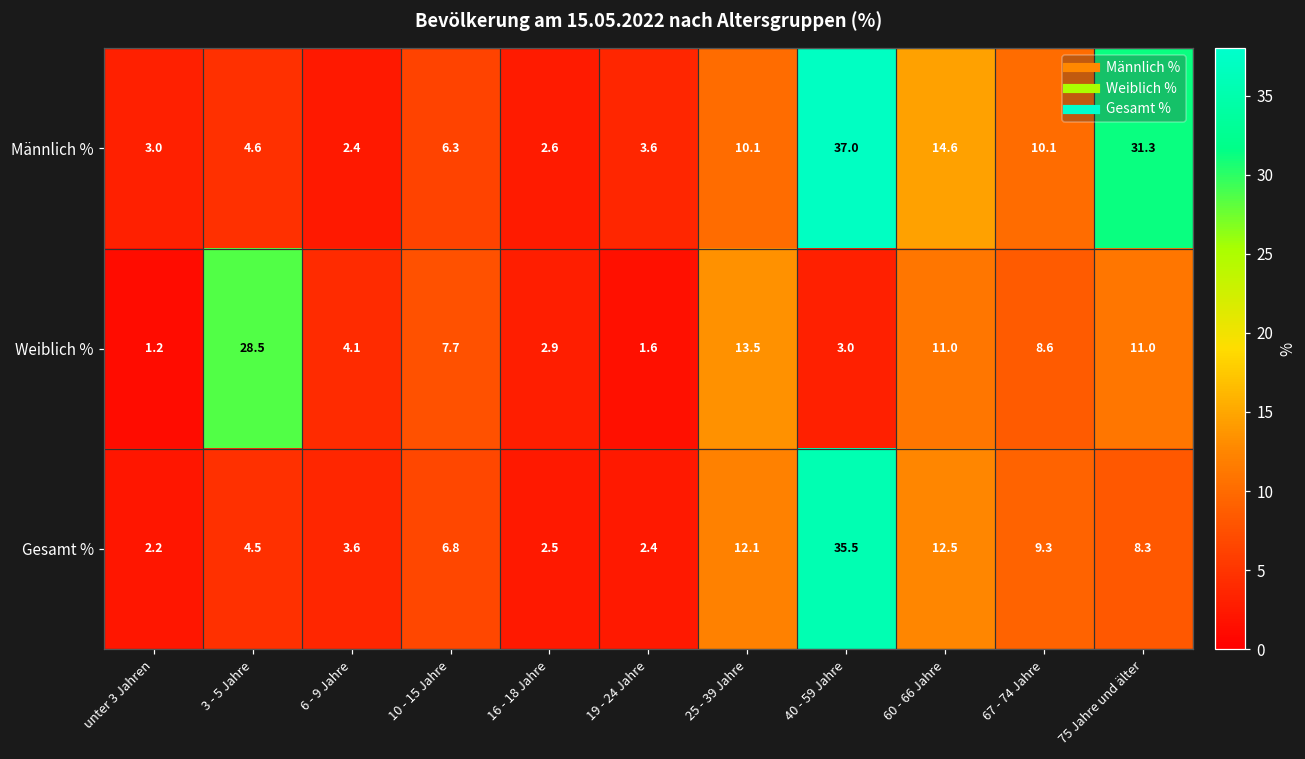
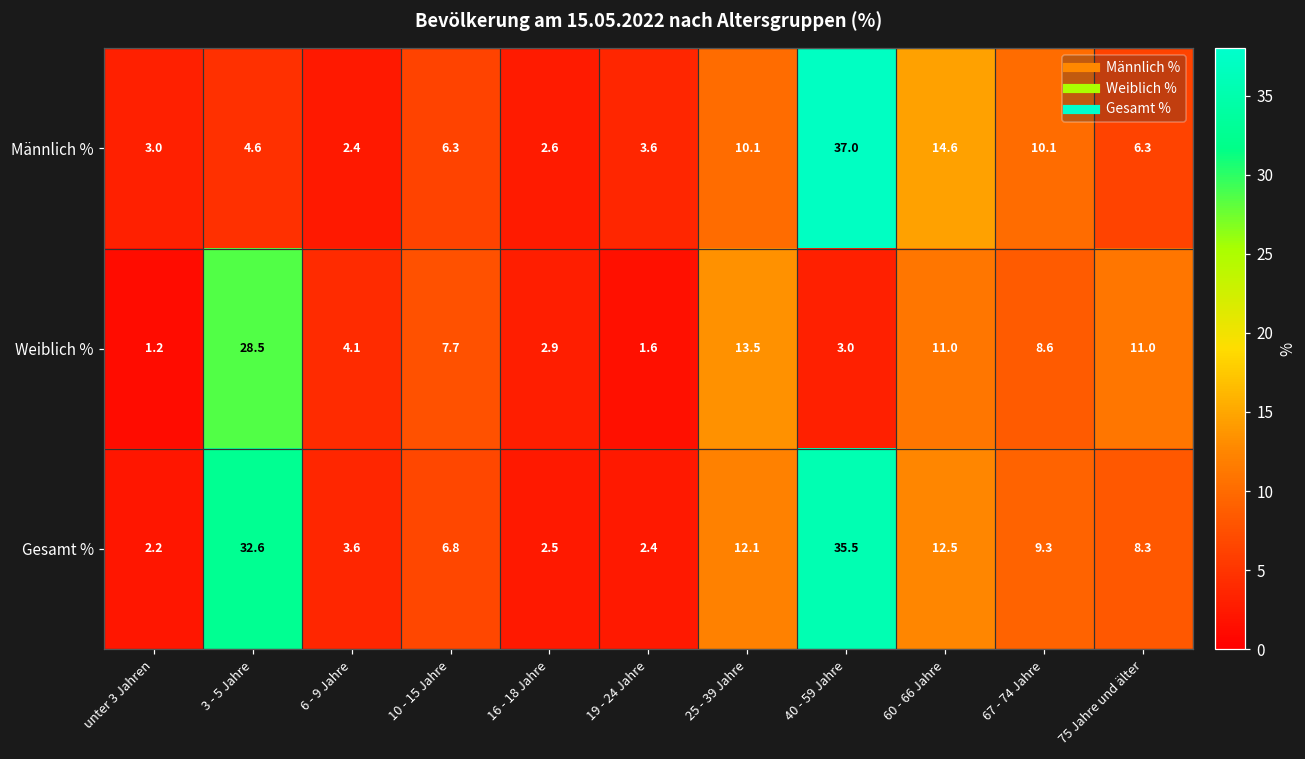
  {
    "Männlich %": {
      "unter 3 Jahren": 3.0,
      "3 - 5 Jahre": 4.6,
      "6 - 9 Jahre": 2.4,
      "10 - 15 Jahre": 6.3,
      "16 - 18 Jahre": 2.6,
      "19 - 24 Jahre": 3.6,
      "25 - 39 Jahre": 10.1,
      "40 - 59 Jahre": 37.0,
      "60 - 66 Jahre": 14.6,
      "67 - 74 Jahre": 10.1,
-     "75 Jahre und älter": 31.3
+     "75 Jahre und älter": 6.3
    },
    "Weiblich %": {
      "unter 3 Jahren": 1.2,
      "3 - 5 Jahre": 28.5,
      "6 - 9 Jahre": 4.1,
      "10 - 15 Jahre": 7.7,
      "16 - 18 Jahre": 2.9,
      "19 - 24 Jahre": 1.6,
      "25 - 39 Jahre": 13.5,
      "40 - 59 Jahre": 3.0,
      "60 - 66 Jahre": 11.0,
      "67 - 74 Jahre": 8.6,
      "75 Jahre und älter": 11.0
    },
    "Gesamt %": {
      "unter 3 Jahren": 2.2,
-     "3 - 5 Jahre": 4.5,
+     "3 - 5 Jahre": 32.6,
      "6 - 9 Jahre": 3.6,
      "10 - 15 Jahre": 6.8,
      "16 - 18 Jahre": 2.5,
      "19 - 24 Jahre": 2.4,
      "25 - 39 Jahre": 12.1,
      "40 - 59 Jahre": 35.5,
      "60 - 66 Jahre": 12.5,
      "67 - 74 Jahre": 9.3,
      "75 Jahre und älter": 8.3
    }
  }
